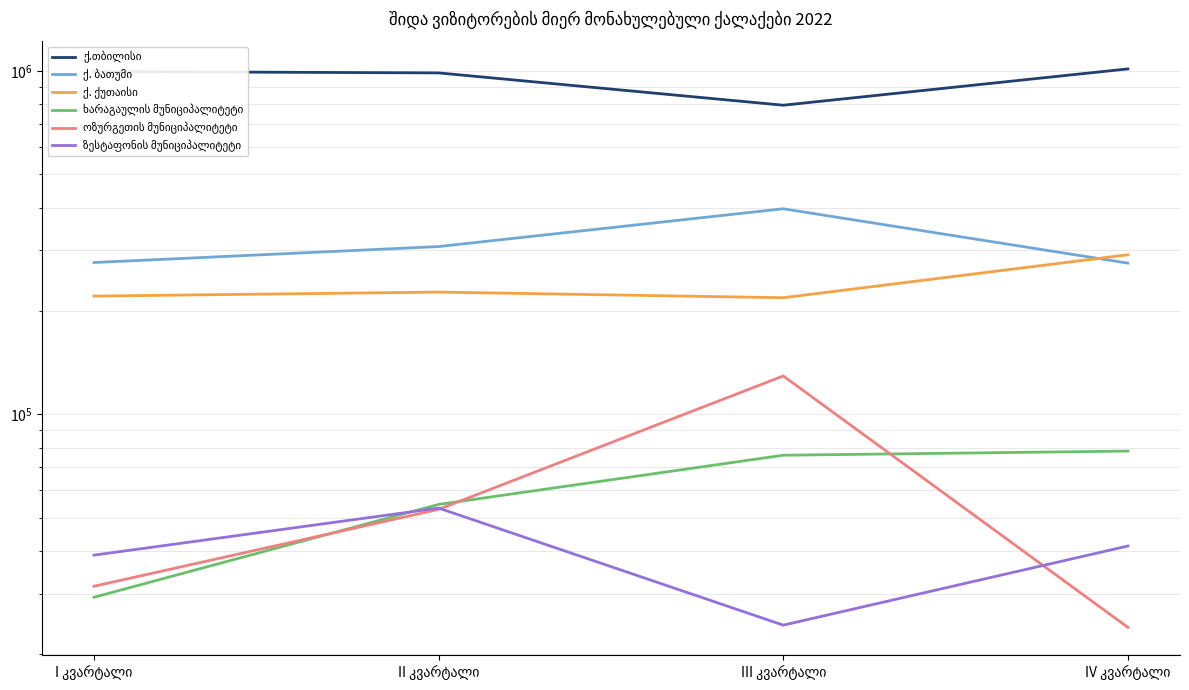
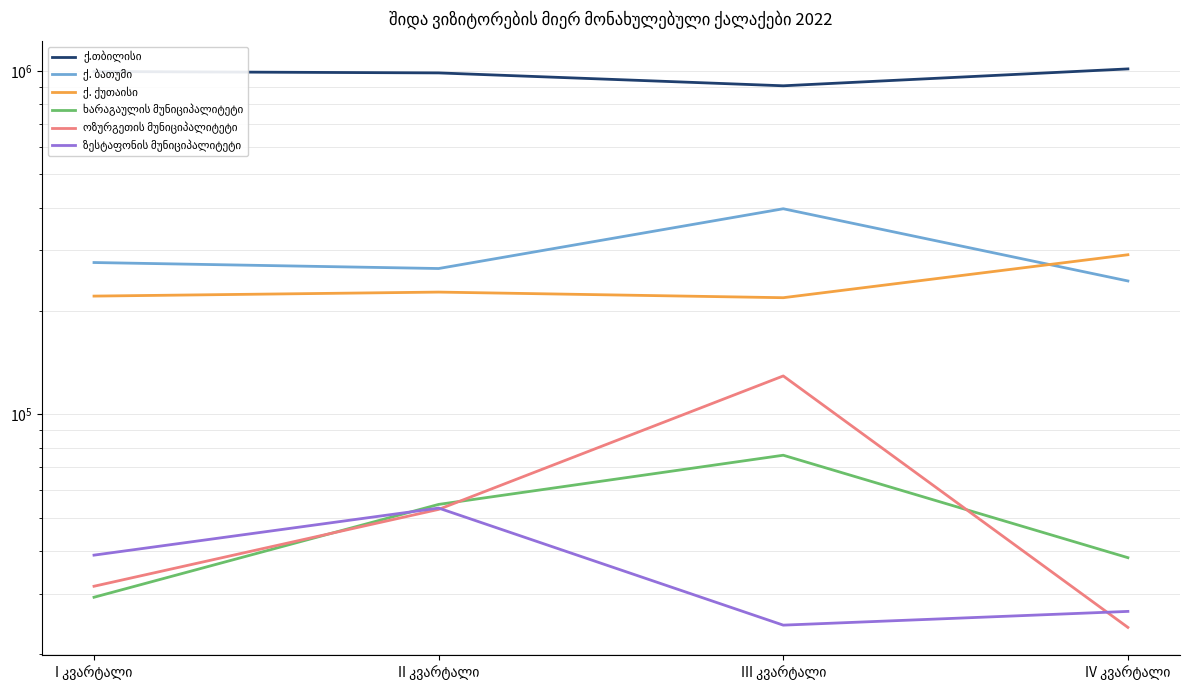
  {
    "ქ.თბილისი": {
      "II კვარტალი": 990000,
-     "III კვარტალი": 790000,
+     "III კვარტალი": 900000,
      "IV კვარტალი": 1010000
    },
    "ქ. ბათუმი": {
      "I კვარტალი": 280000,
-     "II კვარტალი": 310000,
+     "II კვარტალი": 270000,
      "III კვარტალი": 400000,
-     "IV კვარტალი": 280000
+     "IV კვარტალი": 240000
    },
    "ქ. ქუთაისი": {
      "I კვარტალი": 220000,
      "II კვარტალი": 230000,
      "III კვარტალი": 220000,
      "IV კვარტალი": 290000
    },
    "ხარაგაულის მუნიციპალიტეტი": {
      "I კვარტალი": 29000,
      "II კვარტალი": 55000,
      "III კვარტალი": 76000,
-     "IV კვარტალი": 78000
+     "IV კვარტალი": 38000
    },
    "ოზურგეთის მუნიციპალიტეტი": {
      "I კვარტალი": 32000,
      "III კვარტალი": 129000,
      "IV კვარტალი": 24000
    },
    "ზესტაფონის მუნიციპალიტეტი": {
      "I კვარტალი": 39000,
      "III კვარტალი": 24000,
-     "IV კვარტალი": 41000
+     "IV კვარტალი": 27000
    }
  }
